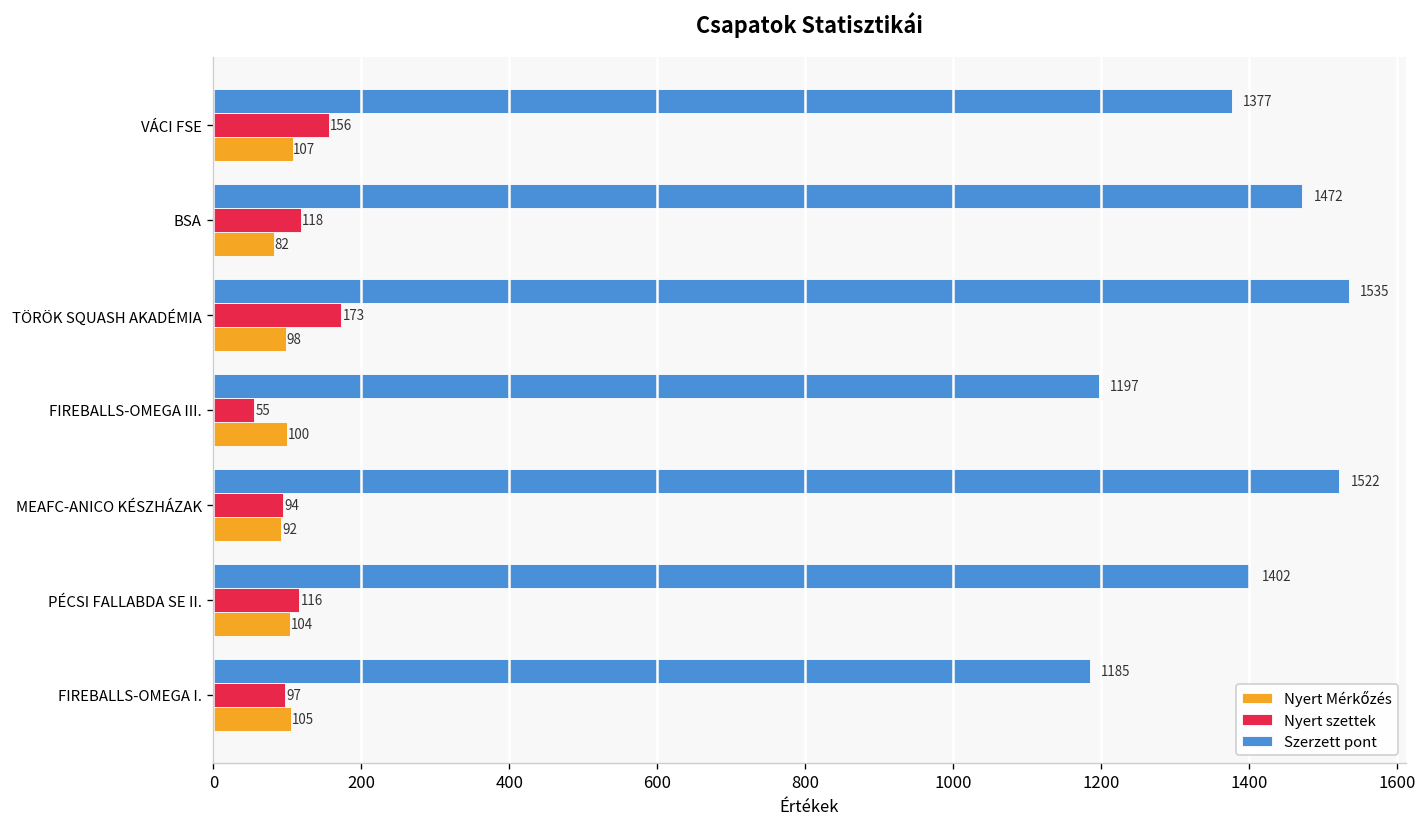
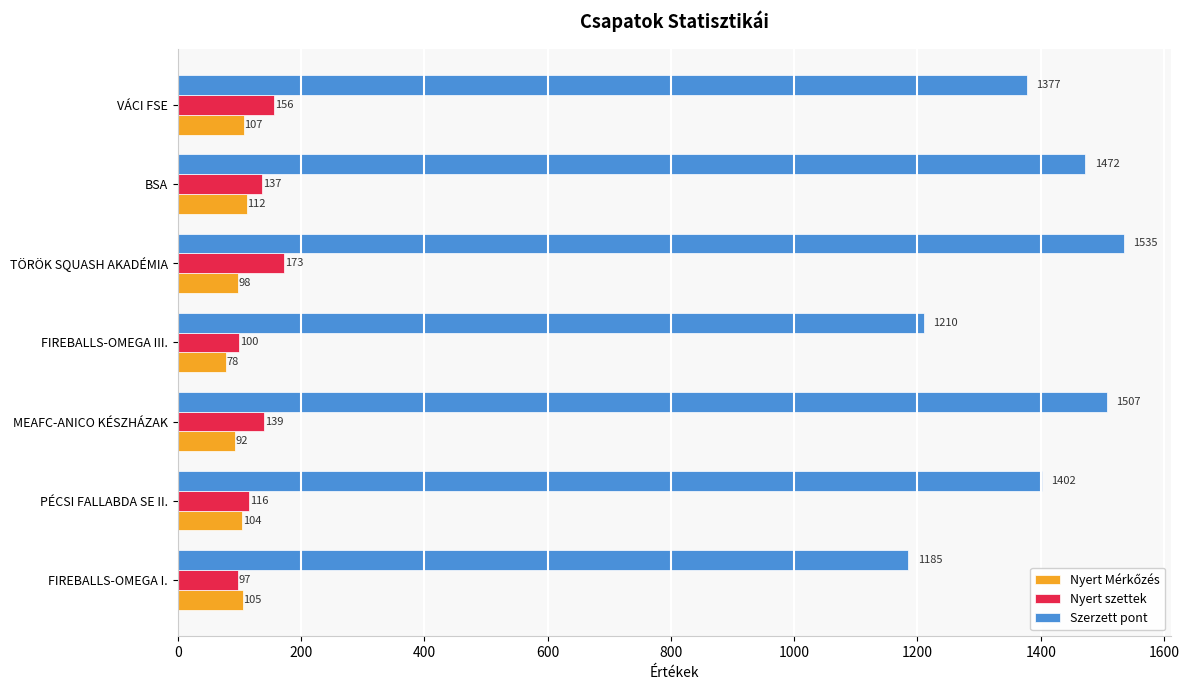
  {
    "Nyert Mérkőzés": {
      "VÁCI FSE": 107,
-     "BSA": 82,
+     "BSA": 112,
      "TÖRÖK SQUASH AKADÉMIA": 98,
-     "FIREBALLS-OMEGA III.": 100,
+     "FIREBALLS-OMEGA III.": 78,
      "MEAFC-ANICO KÉSZHÁZAK": 92,
      "PÉCSI FALLABDA SE II.": 104,
      "FIREBALLS-OMEGA I.": 105
    },
    "Nyert szettek": {
      "VÁCI FSE": 156,
-     "BSA": 118,
+     "BSA": 137,
      "TÖRÖK SQUASH AKADÉMIA": 173,
-     "FIREBALLS-OMEGA III.": 55,
-     "MEAFC-ANICO KÉSZHÁZAK": 94,
+     "FIREBALLS-OMEGA III.": 100,
+     "MEAFC-ANICO KÉSZHÁZAK": 139,
      "PÉCSI FALLABDA SE II.": 116,
      "FIREBALLS-OMEGA I.": 97
    },
    "Szerzett pont": {
      "VÁCI FSE": 1377,
      "BSA": 1472,
      "TÖRÖK SQUASH AKADÉMIA": 1535,
-     "FIREBALLS-OMEGA III.": 1197,
-     "MEAFC-ANICO KÉSZHÁZAK": 1522,
+     "FIREBALLS-OMEGA III.": 1210,
+     "MEAFC-ANICO KÉSZHÁZAK": 1507,
      "PÉCSI FALLABDA SE II.": 1402,
      "FIREBALLS-OMEGA I.": 1185
    }
  }
